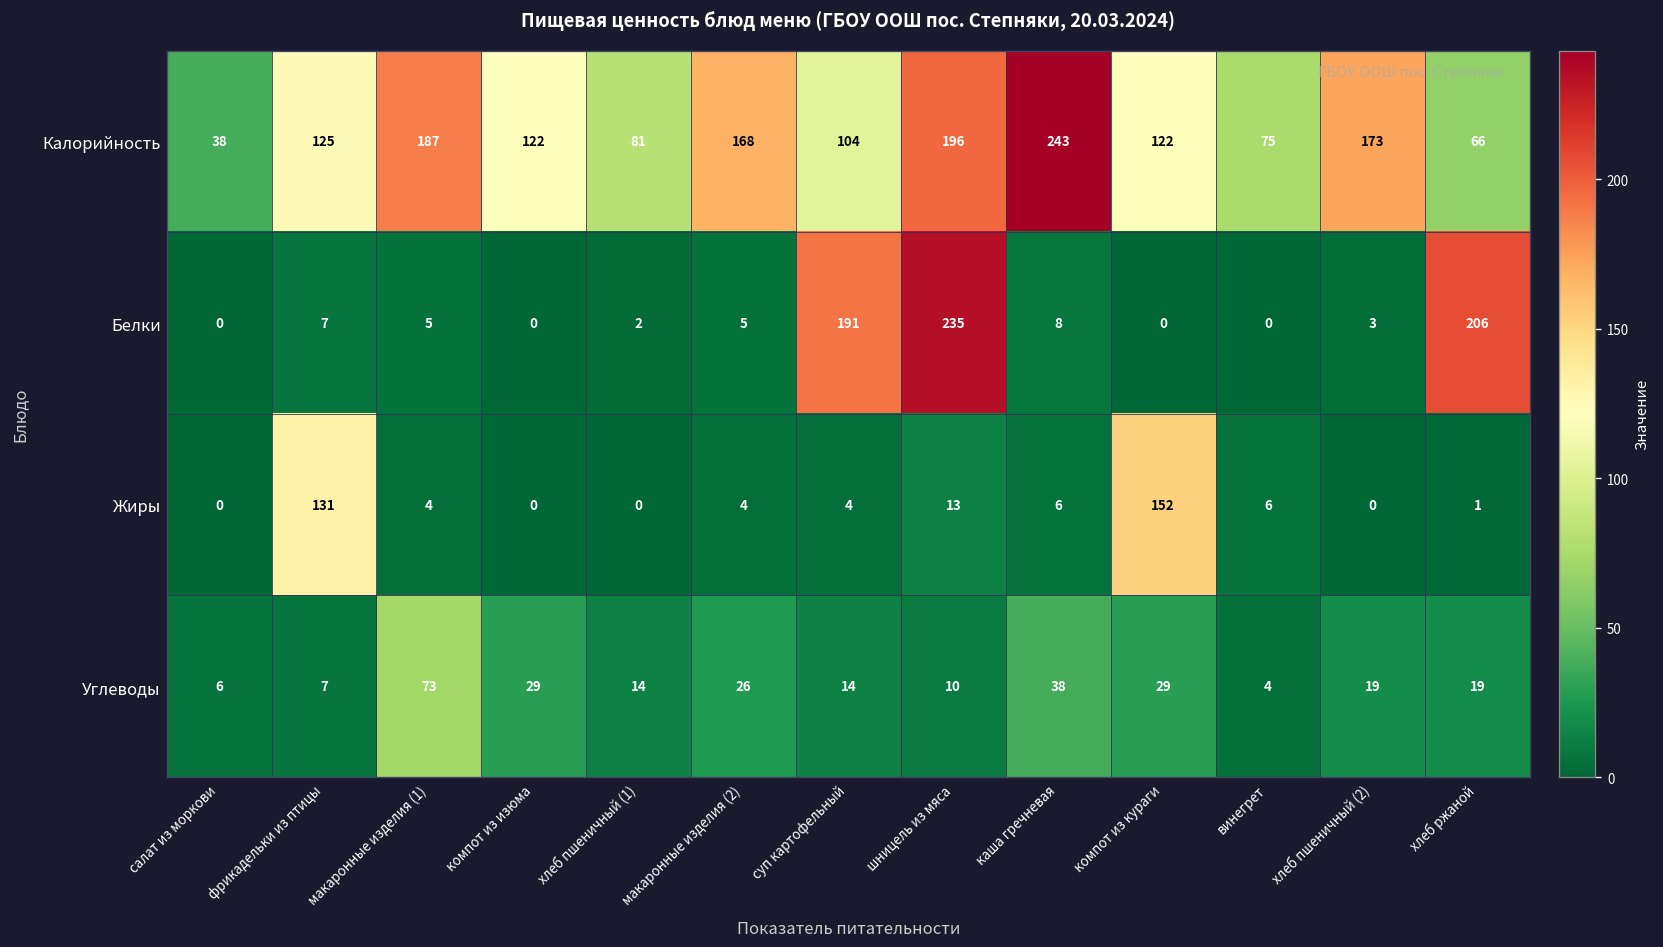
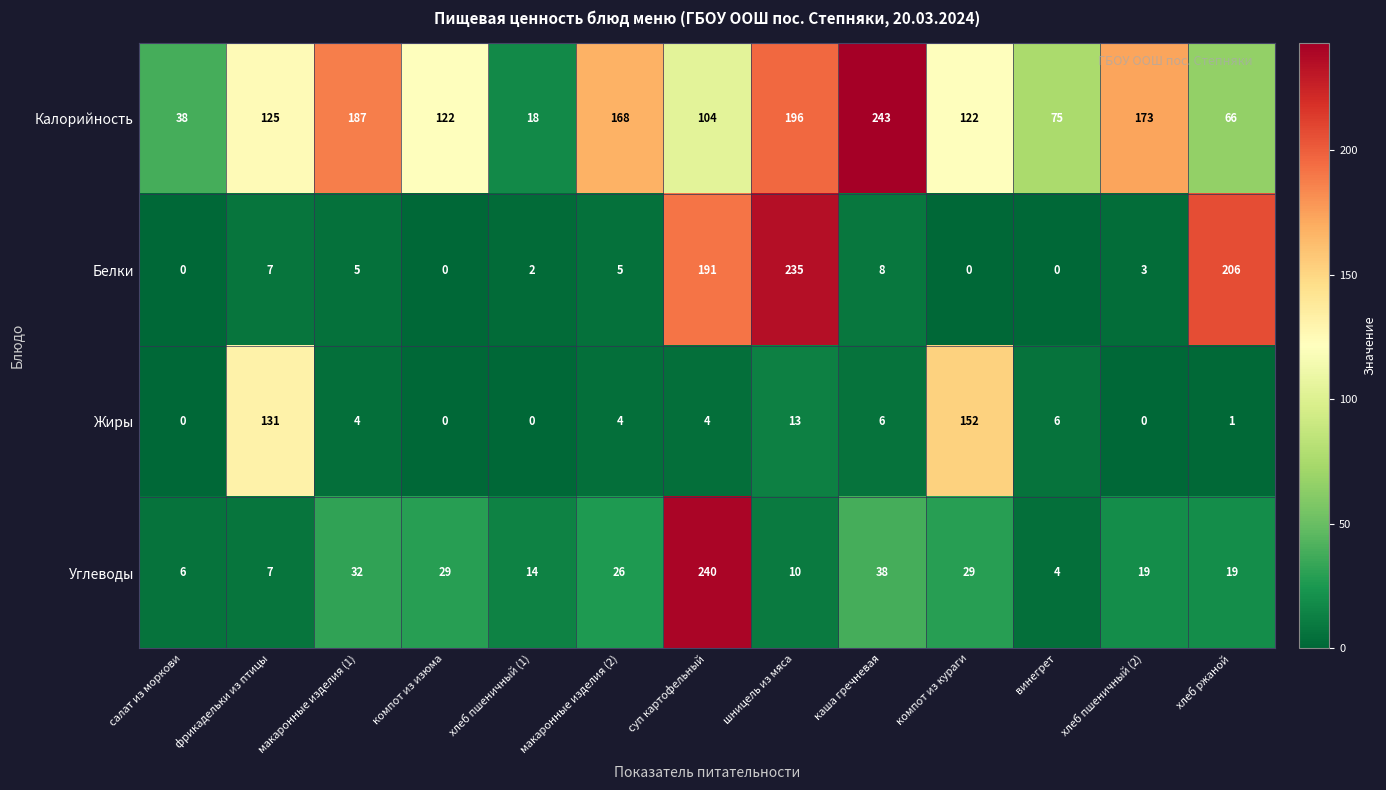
  {
    "Калорийность": {
      "салат из моркови": 38,
      "фрикадельки из птицы": 125,
      "макаронные изделия (1)": 187,
      "компот из изюма": 122,
-     "хлеб пшеничный (1)": 81,
+     "хлеб пшеничный (1)": 18,
      "макаронные изделия (2)": 168,
      "суп картофельный": 104,
      "шницель из мяса": 196,
      "каша гречневая": 243,
      "компот из кураги": 122,
      "винегрет": 75,
      "хлеб ржаной": 66
    },
    "Белки": {
      "салат из моркови": 0,
      "фрикадельки из птицы": 7,
      "макаронные изделия (1)": 5,
      "компот из изюма": 0,
      "хлеб пшеничный (1)": 2,
      "макаронные изделия (2)": 5,
      "суп картофельный": 191,
      "шницель из мяса": 235,
      "каша гречневая": 8,
      "компот из кураги": 0,
      "винегрет": 0,
      "хлеб пшеничный (2)": 3,
      "хлеб ржаной": 206
    },
    "Жиры": {
      "салат из моркови": 0,
      "фрикадельки из птицы": 131,
      "макаронные изделия (1)": 4,
      "компот из изюма": 0,
      "хлеб пшеничный (1)": 0,
      "макаронные изделия (2)": 4,
      "суп картофельный": 4,
      "шницель из мяса": 13,
      "каша гречневая": 6,
      "компот из кураги": 152,
      "винегрет": 6,
      "хлеб пшеничный (2)": 0,
      "хлеб ржаной": 1
    },
    "Углеводы": {
      "салат из моркови": 6,
      "фрикадельки из птицы": 7,
-     "макаронные изделия (1)": 73,
+     "макаронные изделия (1)": 32,
      "компот из изюма": 29,
      "хлеб пшеничный (1)": 14,
      "макаронные изделия (2)": 26,
-     "суп картофельный": 14,
+     "суп картофельный": 240,
      "шницель из мяса": 10,
      "каша гречневая": 38,
      "компот из кураги": 29,
      "винегрет": 4,
      "хлеб пшеничный (2)": 19,
      "хлеб ржаной": 19
    }
  }
